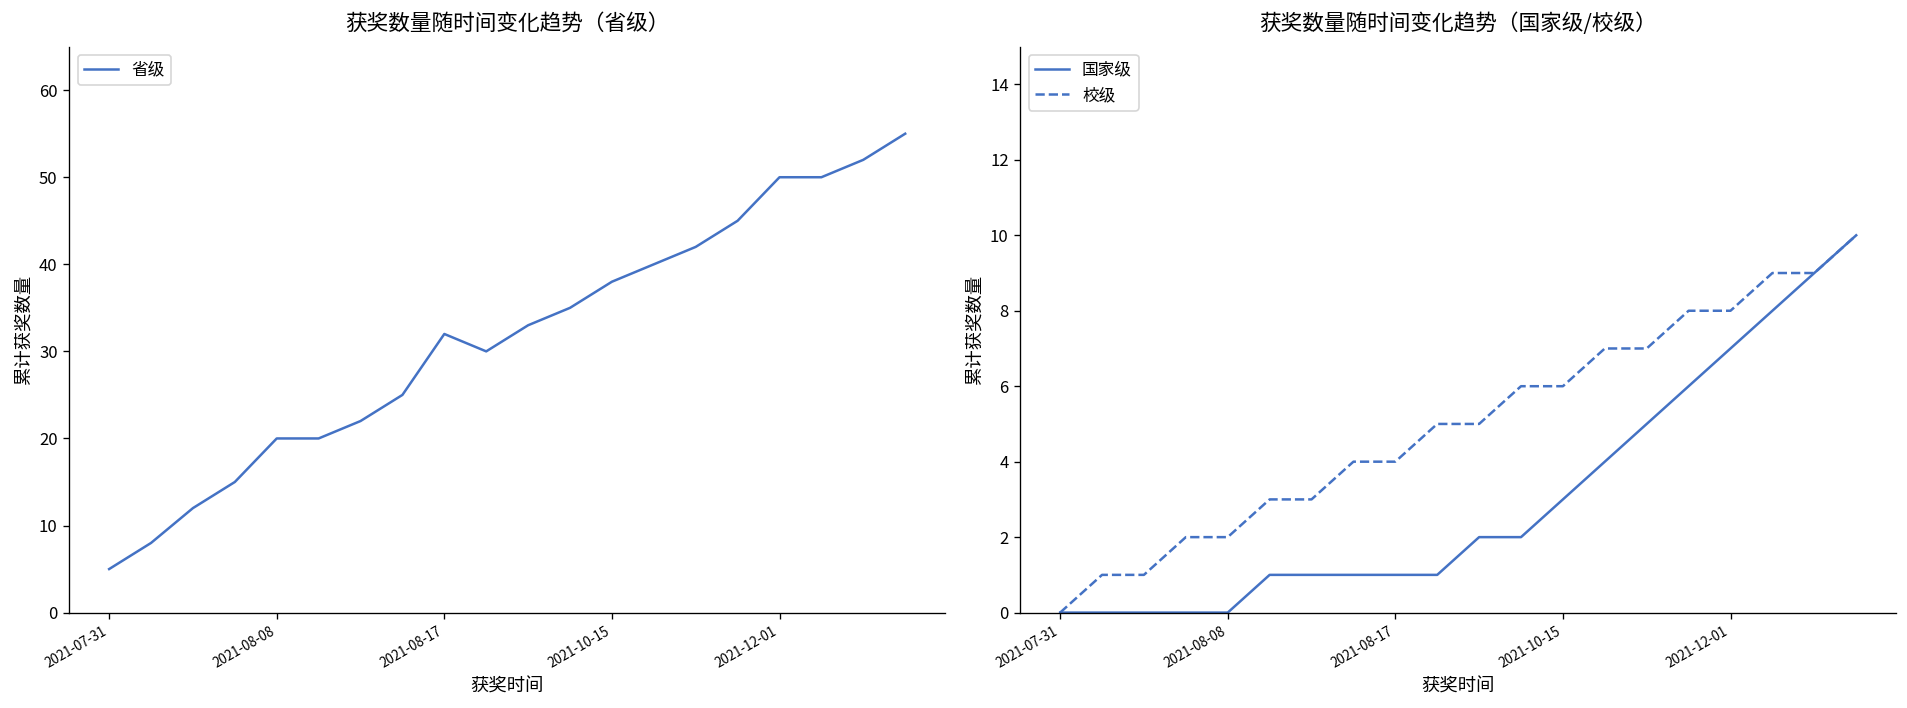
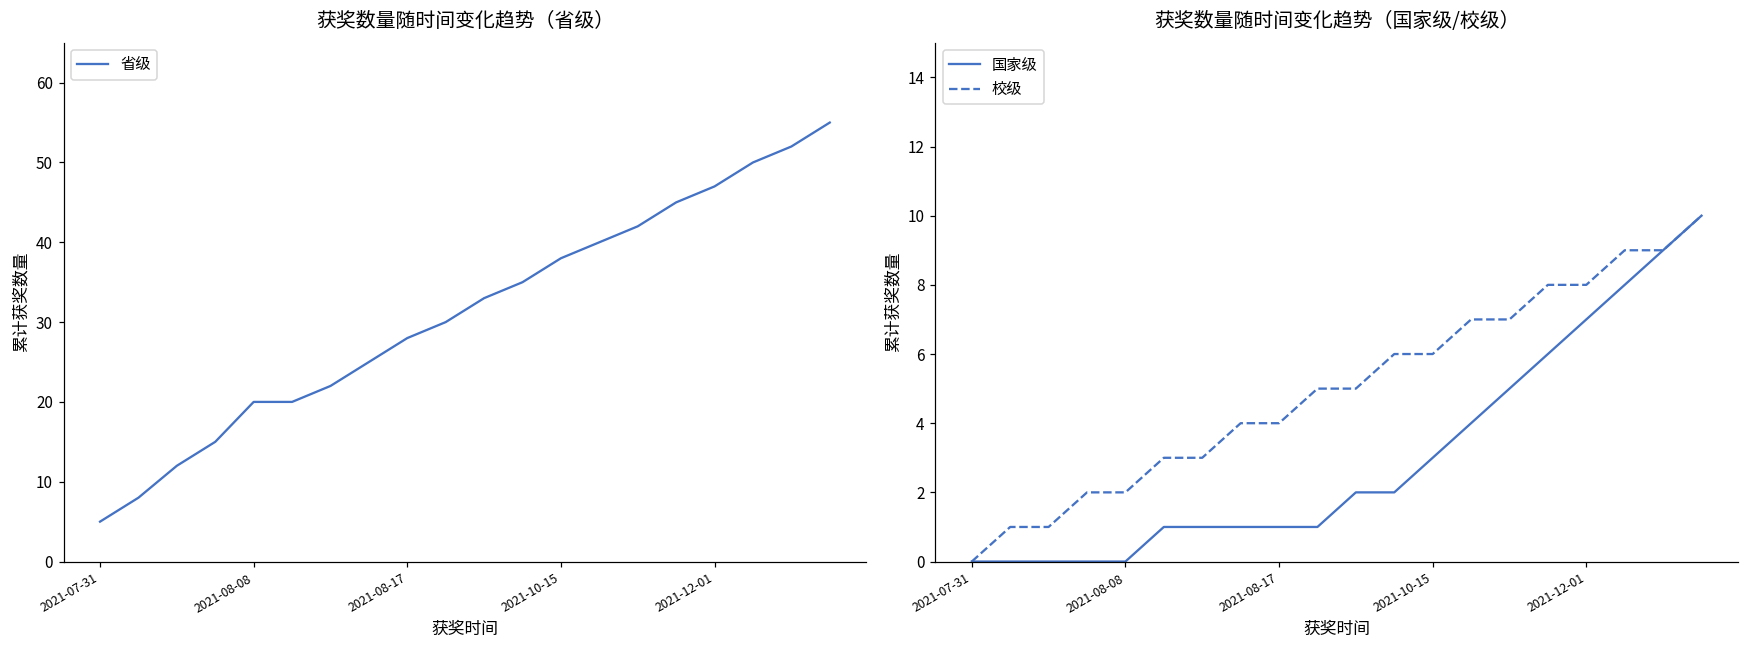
  {
    "获奖数量随时间变化趋势（省级）": {
      "2021-07-31": 5,
      "2021-08-08": 20,
-     "2021-08-17": 32,
+     "2021-08-17": 28,
      "2021-10-15": 38,
-     "2021-12-01": 50
+     "2021-12-01": 47
    }
  }
